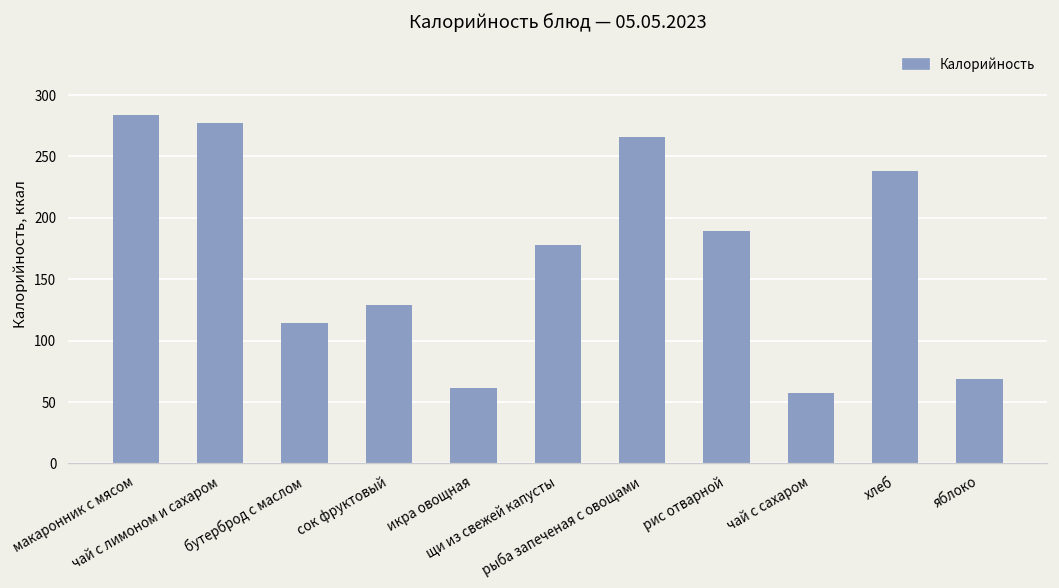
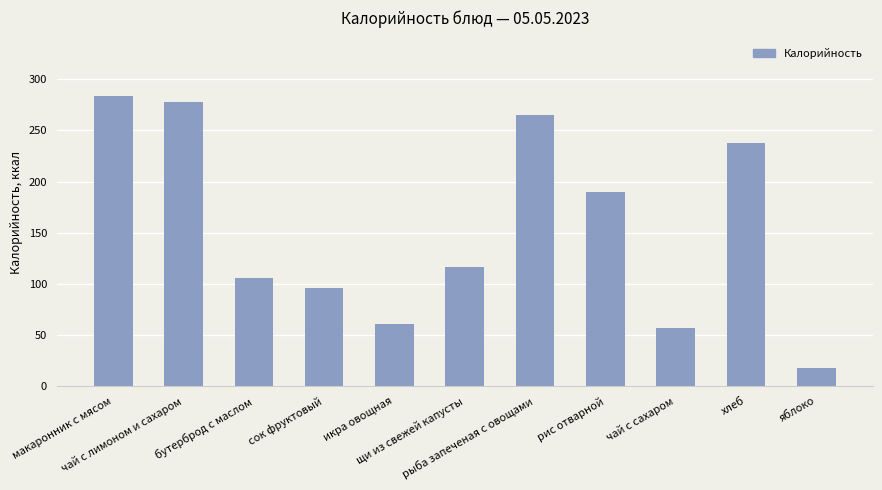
  {
    "макаронник с мясом": 284,
    "чай с лимоном и сахаром": 277,
-   "бутерброд с маслом": 115,
-   "сок фруктовый": 129,
+   "бутерброд с маслом": 106,
+   "сок фруктовый": 96,
    "икра овощная": 61,
-   "щи из свежей капусты": 178,
+   "щи из свежей капусты": 116,
    "рыба запеченая с овощами": 266,
    "рис отварной": 190,
    "чай с сахаром": 57,
    "хлеб": 238,
-   "яблоко": 69
+   "яблоко": 18
  }
